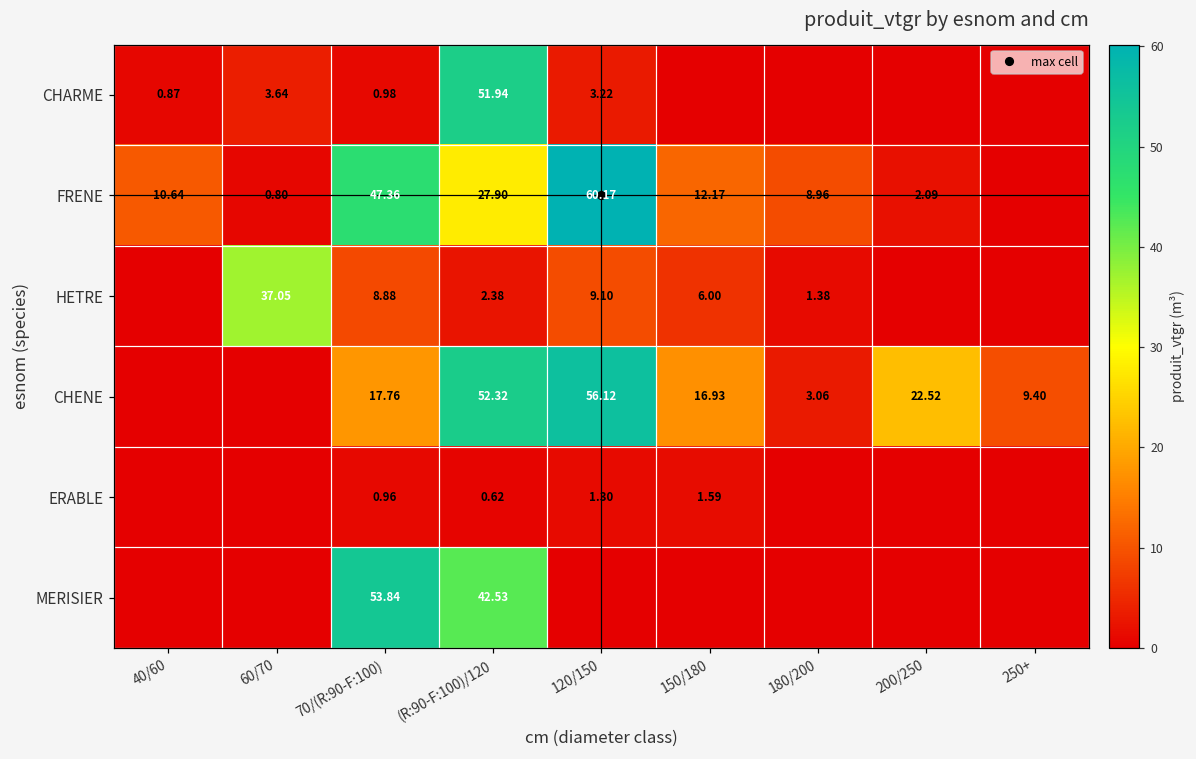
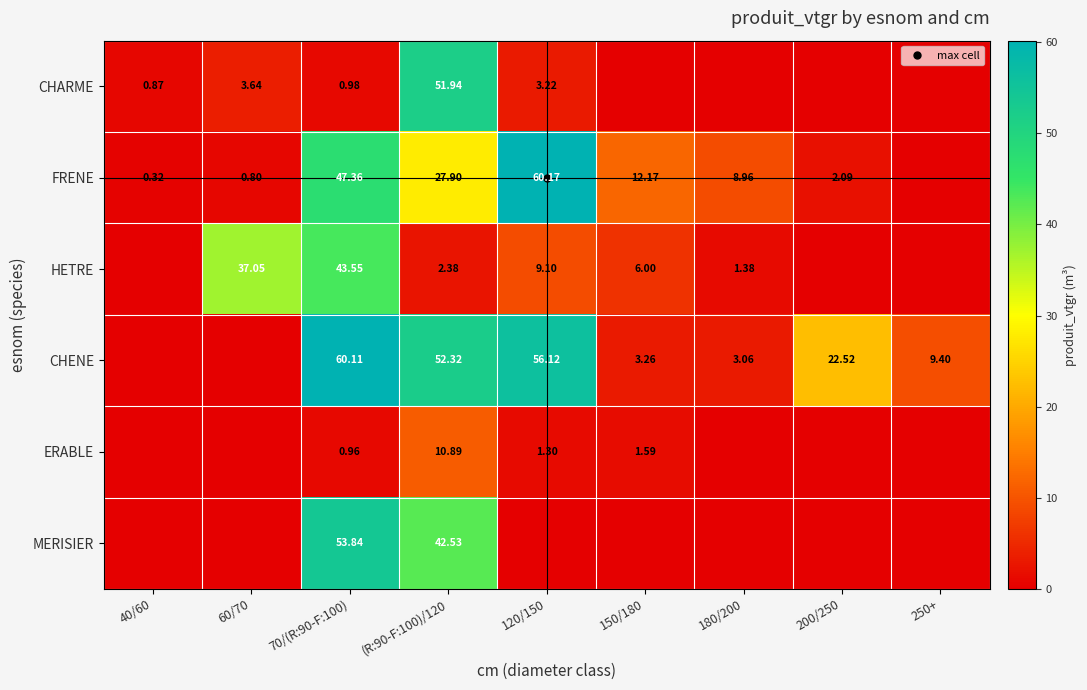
  {
    "CHARME": {
      "40/60": 0.87,
      "60/70": 3.64,
      "70/(R:90-F:100)": 0.98,
      "(R:90-F:100)/120": 51.94,
      "120/150": 3.22
    },
    "FRENE": {
-     "40/60": 10.64,
+     "40/60": 0.32,
      "60/70": 0.80,
      "70/(R:90-F:100)": 47.36,
      "(R:90-F:100)/120": 27.90,
      "150/180": 12.17,
      "180/200": 8.96,
      "200/250": 2.09
    },
    "HETRE": {
      "60/70": 37.05,
-     "70/(R:90-F:100)": 8.88,
+     "70/(R:90-F:100)": 43.55,
      "(R:90-F:100)/120": 2.38,
      "120/150": 9.10,
      "150/180": 6.00,
      "180/200": 1.38
    },
    "CHENE": {
-     "70/(R:90-F:100)": 17.76,
+     "70/(R:90-F:100)": 60.11,
      "(R:90-F:100)/120": 52.32,
      "120/150": 56.12,
-     "150/180": 16.93,
+     "150/180": 3.26,
      "180/200": 3.06,
      "200/250": 22.52,
      "250+": 9.40
    },
    "ERABLE": {
      "70/(R:90-F:100)": 0.96,
-     "(R:90-F:100)/120": 0.62,
+     "(R:90-F:100)/120": 10.89,
      "120/150": 1.30,
      "150/180": 1.59
    },
    "MERISIER": {
      "70/(R:90-F:100)": 53.84,
      "(R:90-F:100)/120": 42.53
    }
  }
